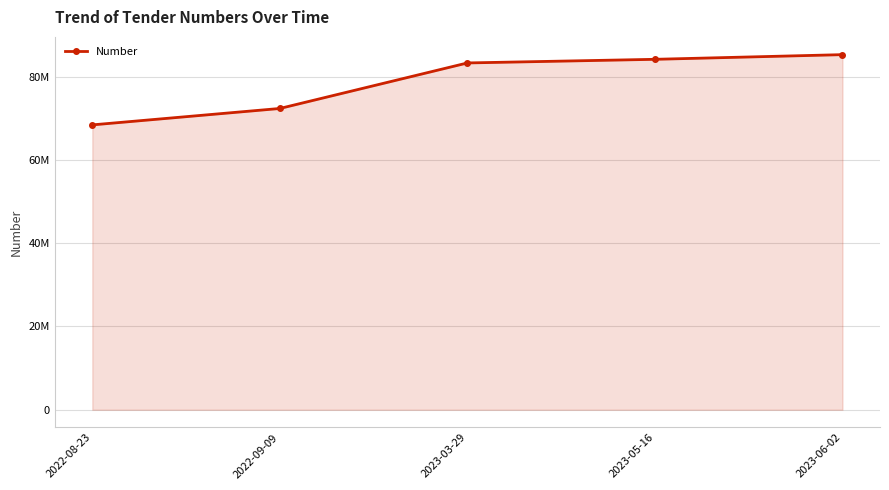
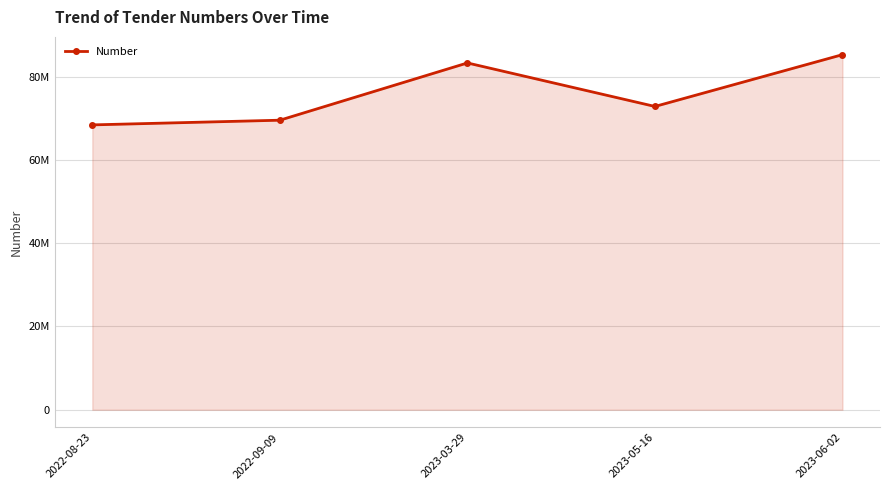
  {
    "2022-08-23": 68000000,
-   "2022-09-09": 72000000,
+   "2022-09-09": 70000000,
    "2023-03-29": 83000000,
-   "2023-05-16": 84000000,
+   "2023-05-16": 73000000,
    "2023-06-02": 85000000
  }
